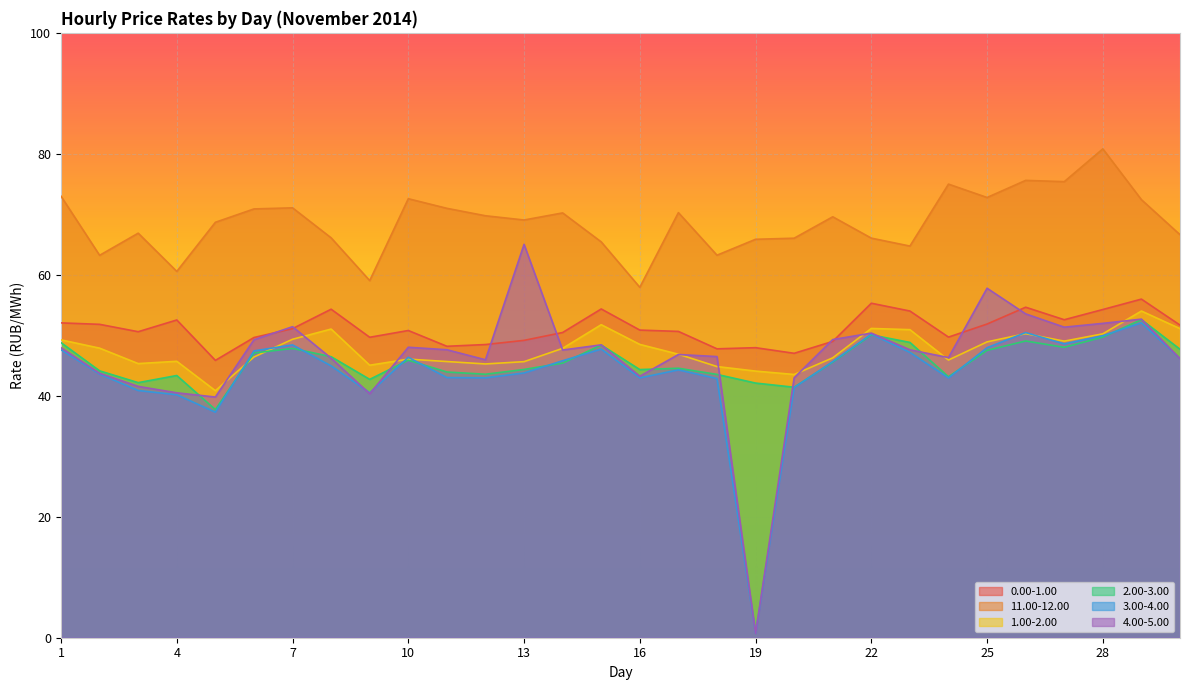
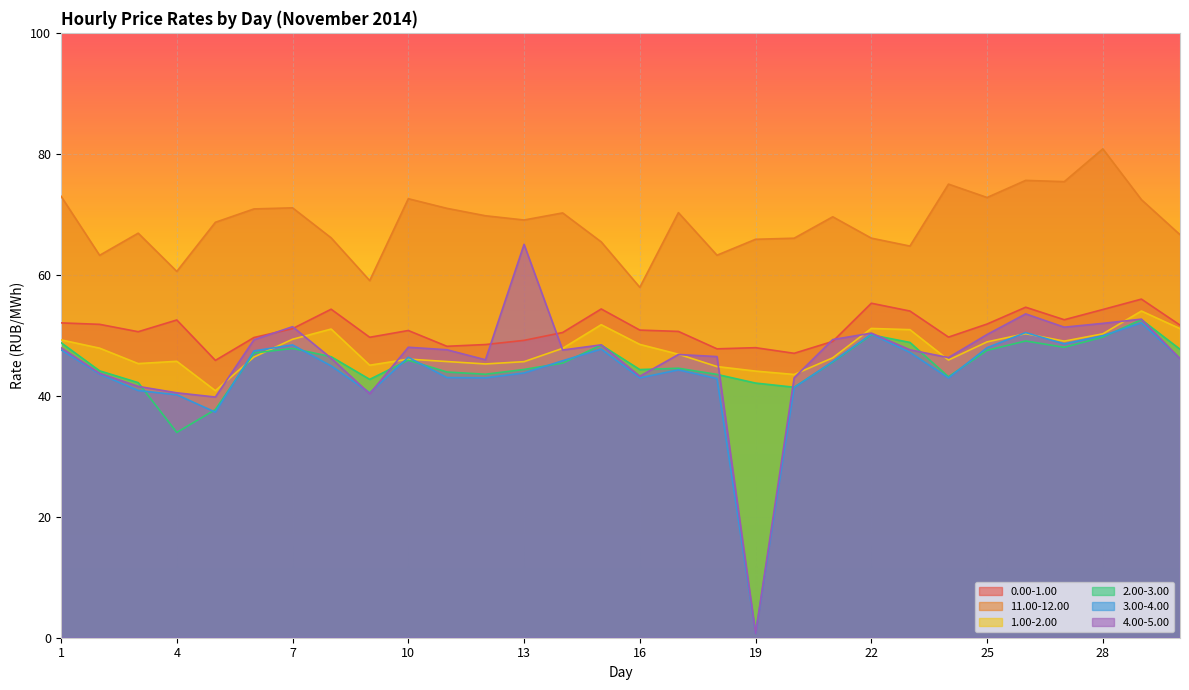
  {
    "2.00-3.00": {
      "1": 49,
-     "4": 43,
+     "4": 34,
      "7": 48,
      "13": 44,
      "16": 44,
      "19": 42,
      "25": 48
    },
    "3.00-4.00": {
      "7": 48,
      "13": 44,
      "25": 48
    },
    "4.00-5.00": {
      "10": 48,
      "13": 65,
-     "25": 58,
+     "25": 50,
      "28": 52
    }
  }
